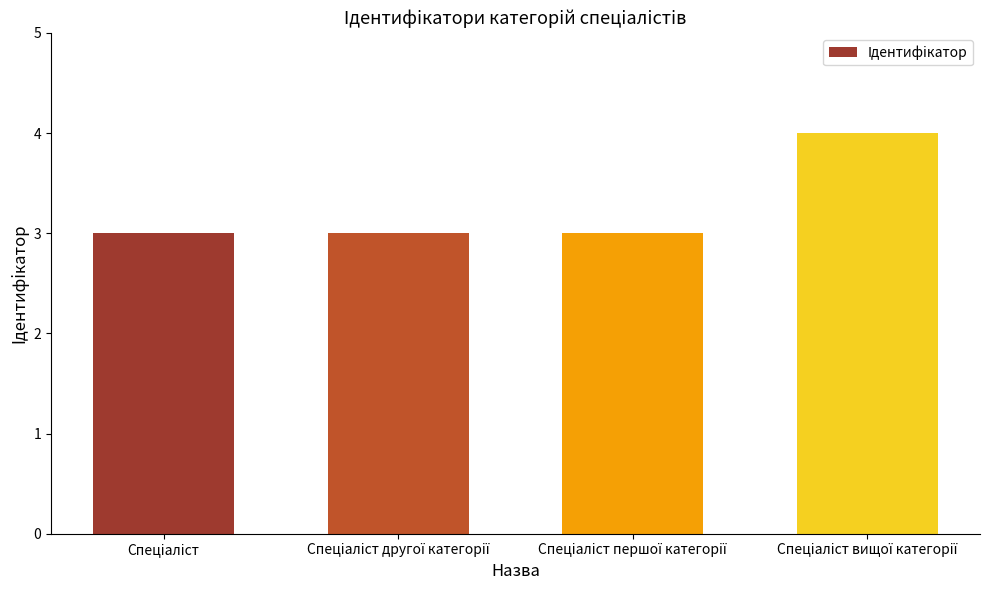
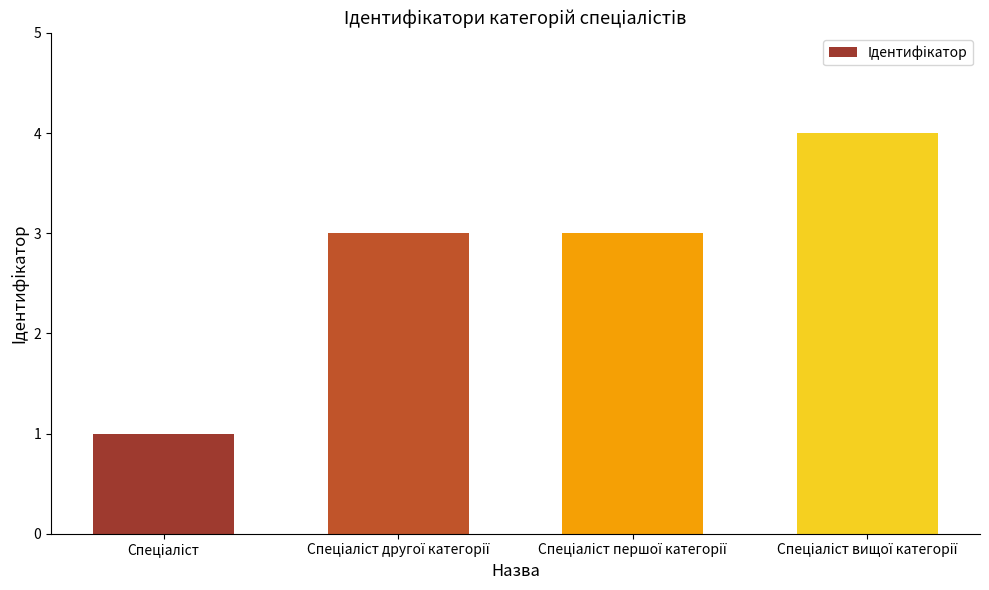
  {
-   "Спеціаліст": 3,
+   "Спеціаліст": 1,
    "Спеціаліст другої категорії": 3,
    "Спеціаліст першої категорії": 3,
    "Спеціаліст вищої категорії": 4
  }
